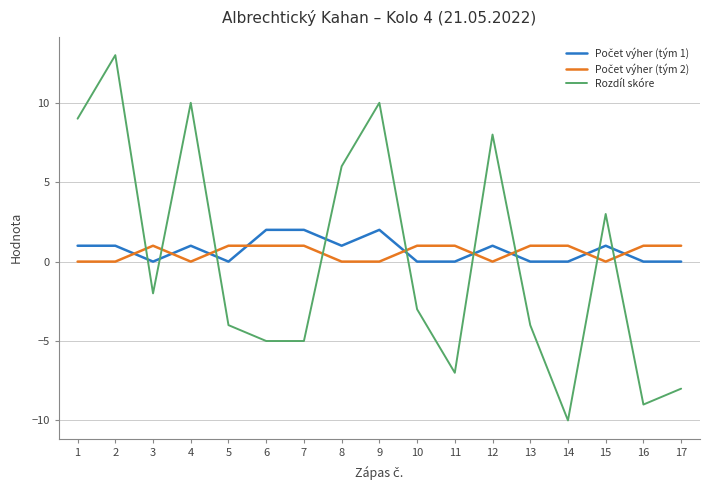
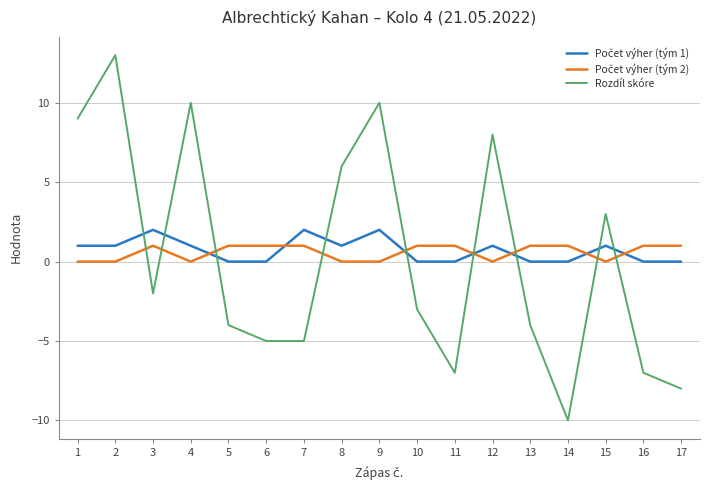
  {
    "Počet výher (tým 1)": {
      "1": 1,
      "2": 1,
-     "3": 0,
+     "3": 2,
      "4": 1,
      "5": 0,
-     "6": 2,
+     "6": 0,
      "7": 2,
      "8": 1,
      "9": 2,
      "10": 0,
      "11": 0,
      "12": 1,
      "13": 0,
      "14": 0,
      "15": 1,
      "16": 0,
      "17": 0
    },
    "Počet výher (tým 2)": {
      "1": 0,
      "2": 0,
      "3": 1,
      "4": 0,
      "5": 1,
      "6": 1,
      "7": 1,
      "8": 0,
      "9": 0,
      "10": 1,
      "11": 1,
      "12": 0,
      "13": 1,
      "14": 1,
      "15": 0,
      "16": 1,
      "17": 1
    },
    "Rozdíl skóre": {
      "1": 9,
      "2": 13,
      "3": -2,
      "4": 10,
      "5": -4,
      "6": -5,
      "7": -5,
      "8": 6,
      "9": 10,
      "10": -3,
      "11": -7,
      "12": 8,
      "13": -4,
      "14": -10,
      "15": 3,
-     "16": -9,
+     "16": -7,
      "17": -8
    }
  }
